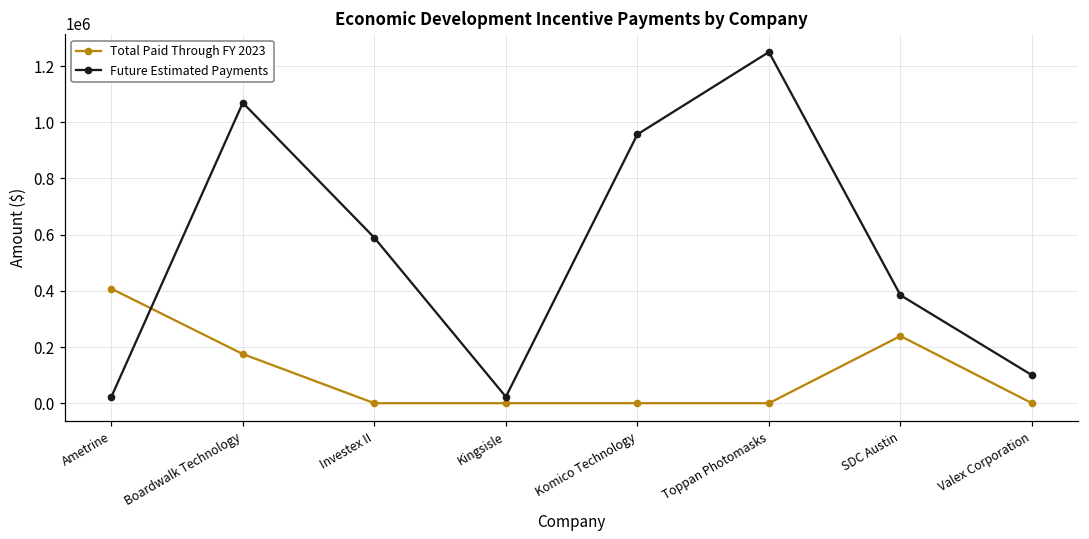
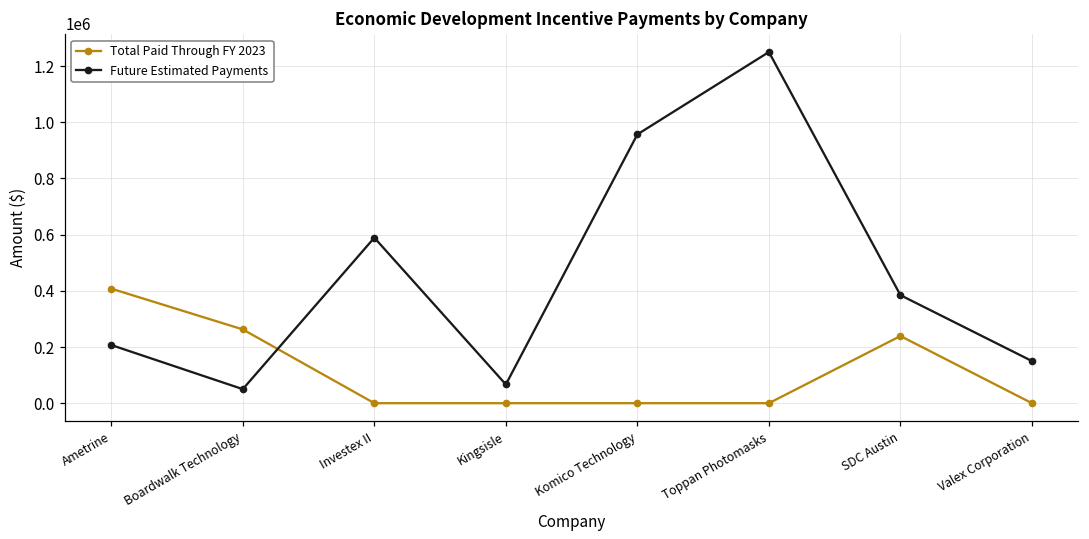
  {
    "Total Paid Through FY 2023": {
      "Ametrine": 410000,
-     "Boardwalk Technology": 180000,
+     "Boardwalk Technology": 260000,
      "Investex II": 0,
      "Kingsisle": 0,
      "Komico Technology": 0,
      "Toppan Photomasks": 0,
      "SDC Austin": 240000,
      "Valex Corporation": 0
    },
    "Future Estimated Payments": {
-     "Ametrine": 20000,
-     "Boardwalk Technology": 1070000,
+     "Ametrine": 210000,
+     "Boardwalk Technology": 50000,
      "Investex II": 590000,
-     "Kingsisle": 20000,
+     "Kingsisle": 70000,
      "Komico Technology": 960000,
      "Toppan Photomasks": 1250000,
      "SDC Austin": 380000,
-     "Valex Corporation": 100000
+     "Valex Corporation": 150000
    }
  }
